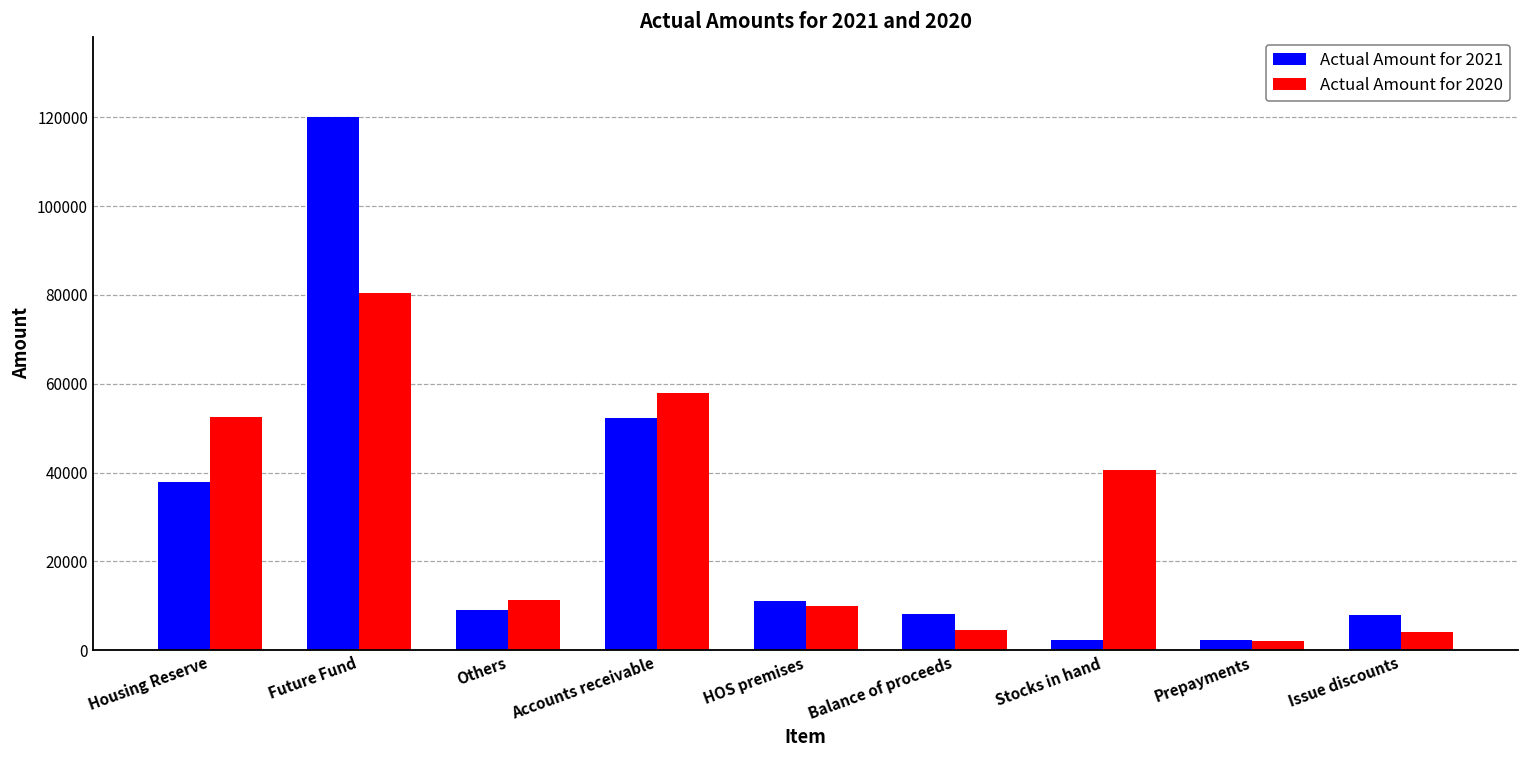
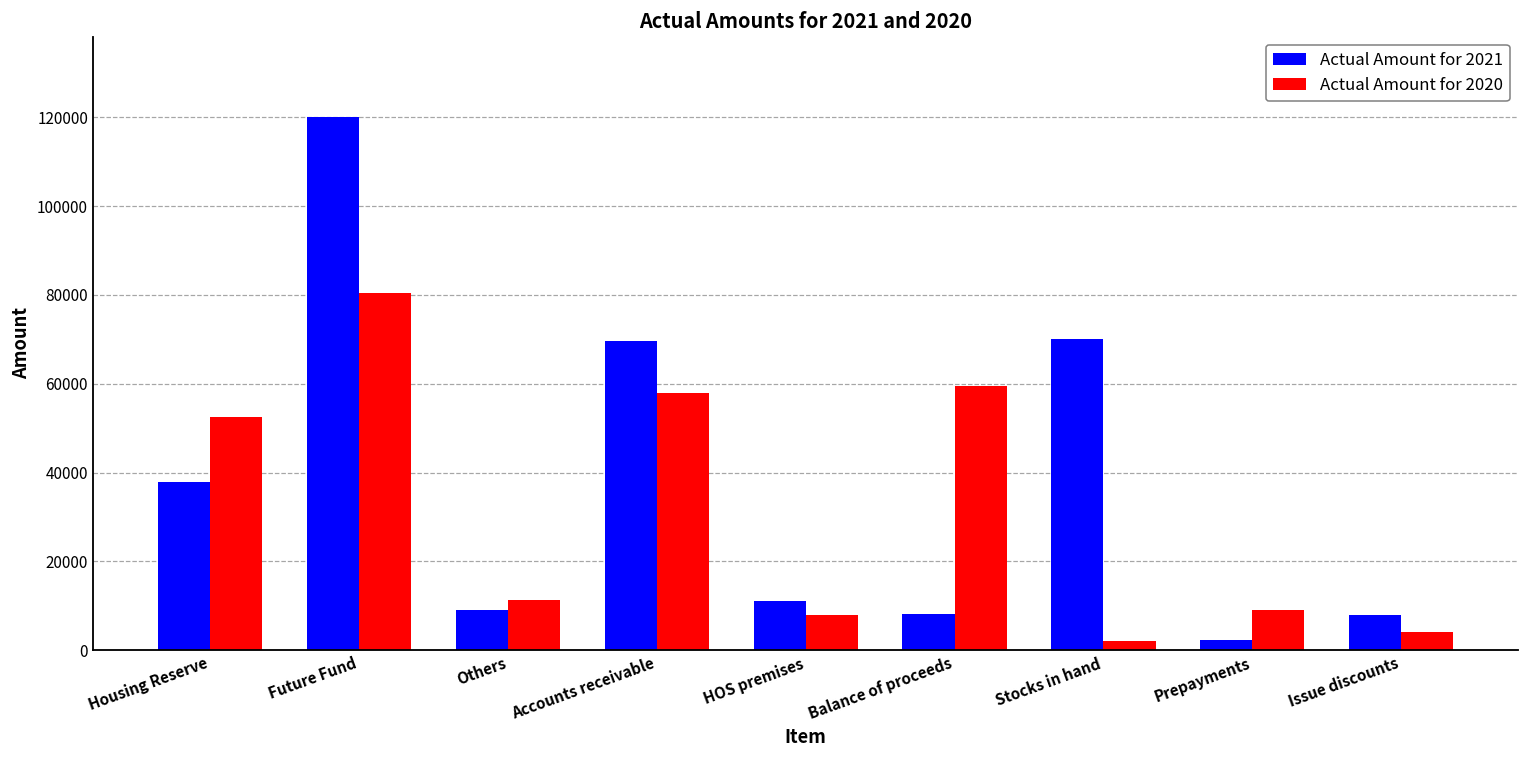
  {
    "Actual Amount for 2021": {
      "Housing Reserve": 38000,
      "Future Fund": 120000,
      "Others": 9000,
-     "Accounts receivable": 52000,
+     "Accounts receivable": 70000,
      "HOS premises": 11000,
      "Balance of proceeds": 8000,
-     "Stocks in hand": 2000,
+     "Stocks in hand": 70000,
      "Prepayments": 2000,
      "Issue discounts": 8000
    },
    "Actual Amount for 2020": {
      "Housing Reserve": 52000,
      "Future Fund": 80000,
      "Others": 11000,
      "Accounts receivable": 58000,
-     "HOS premises": 10000,
-     "Balance of proceeds": 5000,
-     "Stocks in hand": 41000,
-     "Prepayments": 2000,
+     "HOS premises": 8000,
+     "Balance of proceeds": 60000,
+     "Stocks in hand": 2000,
+     "Prepayments": 9000,
      "Issue discounts": 4000
    }
  }
